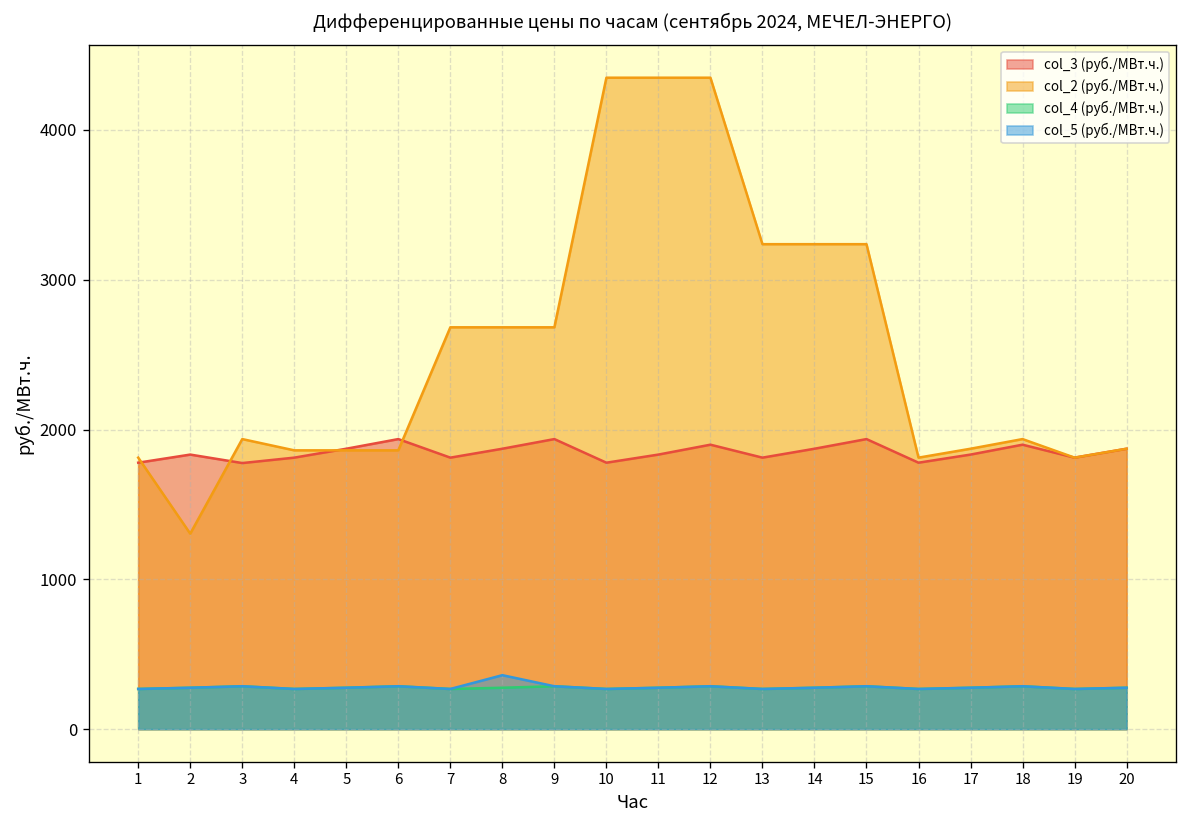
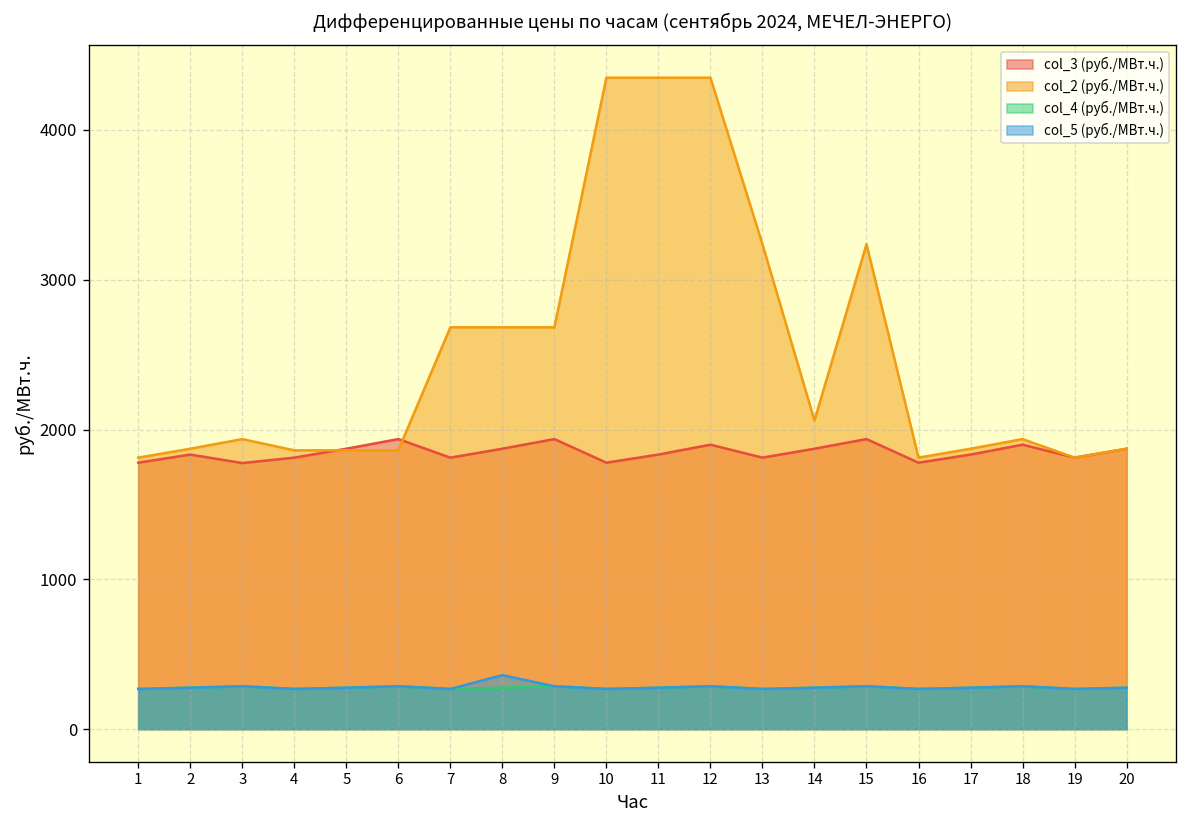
  {
    "col_3 (руб./МВт.ч.)": {
      "1": 1780,
      "2": 1830,
      "3": 1780,
      "4": 1810,
      "6": 1940,
      "7": 1810,
      "8": 1870,
      "9": 1940,
      "10": 1780,
      "11": 1830,
      "12": 1900,
      "13": 1810,
      "14": 1870,
      "15": 1940,
      "16": 1780,
      "17": 1830,
      "18": 1900
    },
    "col_2 (руб./МВт.ч.)": {
      "1": 1810,
-     "2": 1300,
+     "2": 1870,
      "3": 1940,
      "4": 1860,
      "6": 1860,
      "7": 2680,
      "8": 2680,
      "9": 2680,
      "10": 4350,
      "11": 4350,
      "12": 4350,
      "13": 3240,
-     "14": 3240,
+     "14": 2060,
      "15": 3240,
      "16": 1810,
      "17": 1870,
      "18": 1940
    },
    "col_4 (руб./МВт.ч.)": {
      "8": 280
    },
    "col_5 (руб./МВт.ч.)": {
      "8": 360
    }
  }
